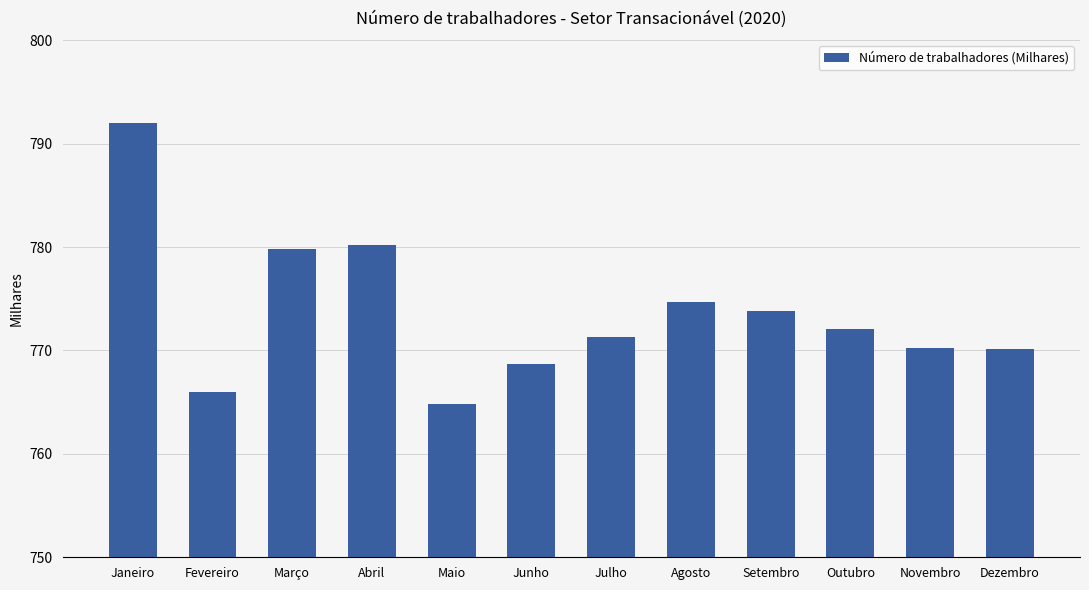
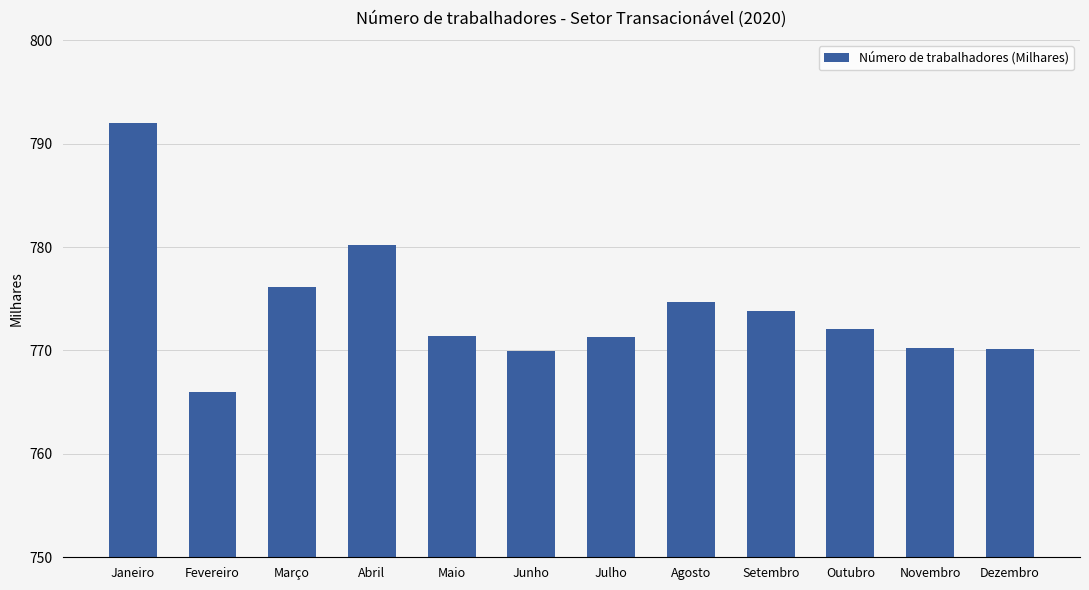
  {
    "Janeiro": 792.0,
    "Fevereiro": 766.0,
-   "Março": 779.8,
+   "Março": 776.1,
    "Abril": 780.2,
-   "Maio": 764.8,
-   "Junho": 768.7,
+   "Maio": 771.4,
+   "Junho": 769.9,
    "Julho": 771.3,
    "Agosto": 774.7,
    "Setembro": 773.8,
    "Outubro": 772.1,
    "Novembro": 770.2,
    "Dezembro": 770.1
  }
